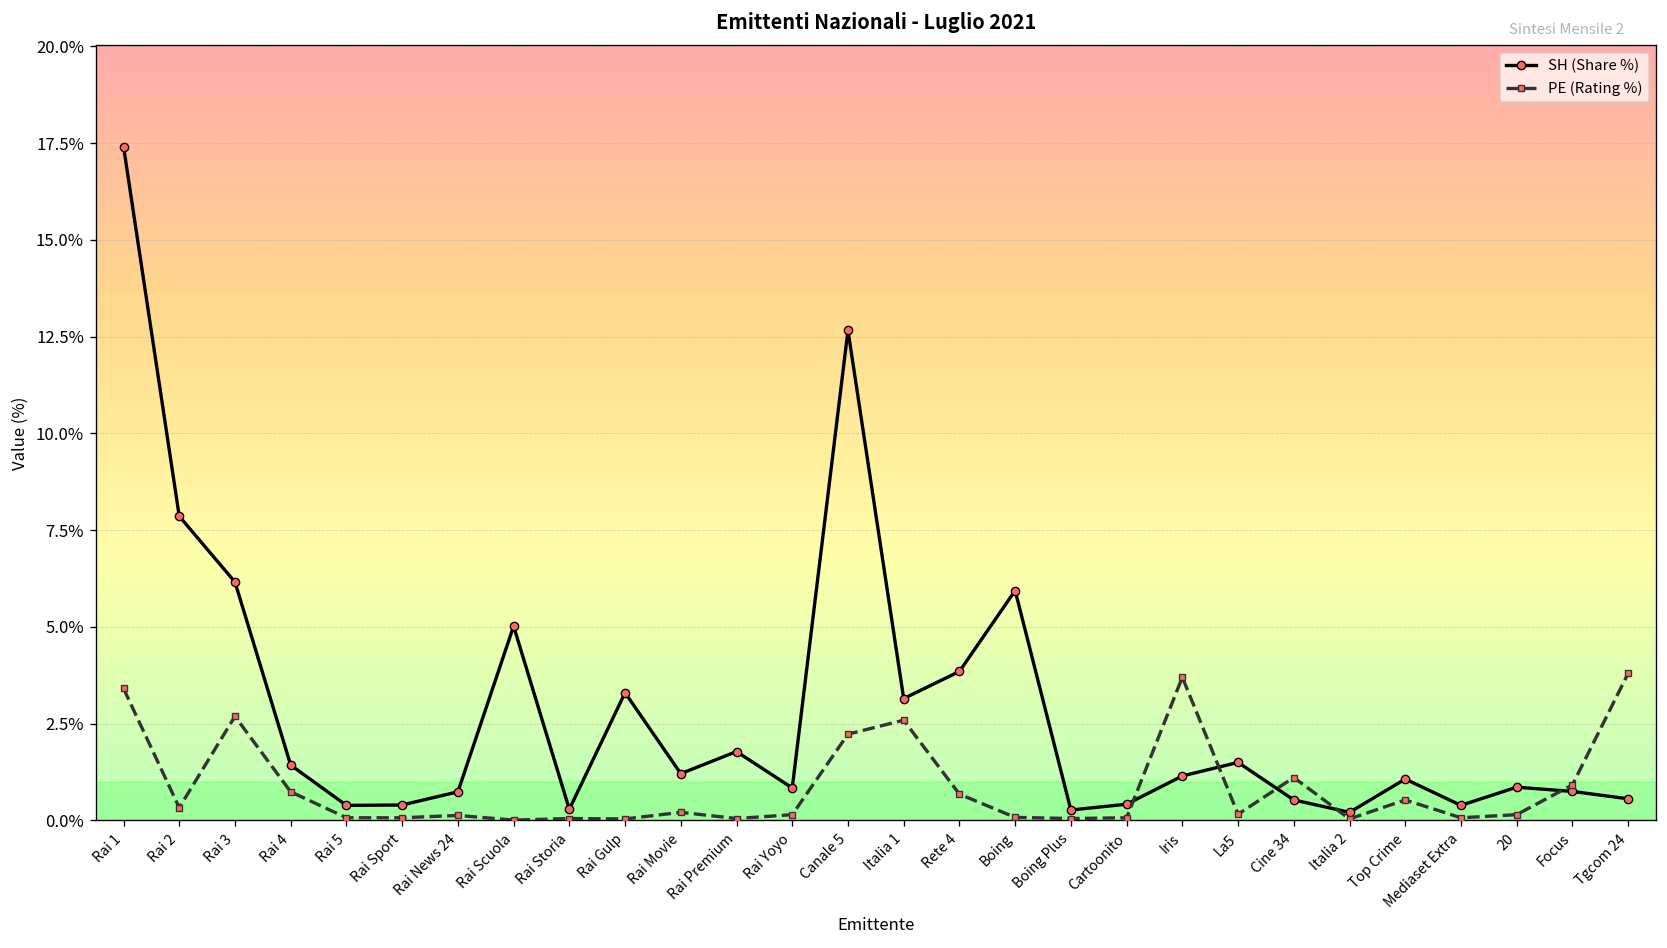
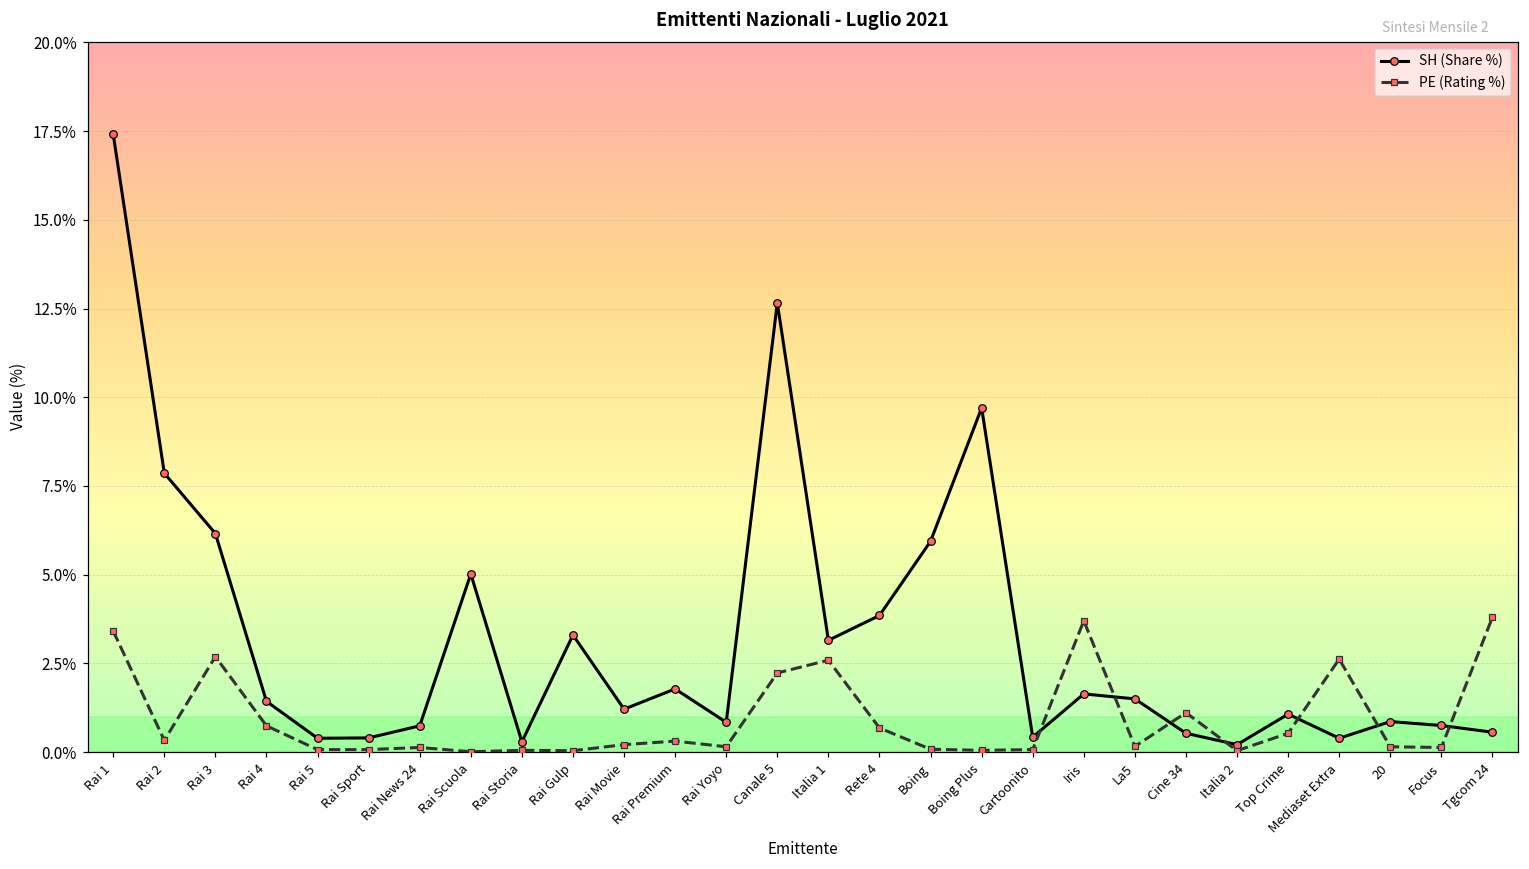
  {
    "SH (Share %)": {
      "Rai 1": "17.4%",
      "Rai 2": "7.9%",
      "Rai 3": "6.2%",
      "Rai 4": "1.4%",
      "Rai 5": "0.4%",
      "Rai Sport": "0.4%",
      "Rai News 24": "0.7%",
      "Rai Scuola": "5.0%",
      "Rai Storia": "0.3%",
      "Rai Gulp": "3.3%",
      "Rai Movie": "1.2%",
      "Rai Premium": "1.8%",
      "Rai Yoyo": "0.8%",
      "Canale 5": "12.7%",
      "Italia 1": "3.2%",
      "Rete 4": "3.9%",
      "Boing": "5.9%",
-     "Boing Plus": "0.3%",
+     "Boing Plus": "9.7%",
      "Cartoonito": "0.4%",
-     "Iris": "1.2%",
+     "Iris": "1.6%",
      "La5": "1.5%",
      "Cine 34": "0.5%",
      "Italia 2": "0.2%",
      "Top Crime": "1.1%",
      "Mediaset Extra": "0.4%",
      "20": "0.9%",
      "Focus": "0.8%",
      "Tgcom 24": "0.6%"
    },
    "PE (Rating %)": {
      "Rai 1": "3.4%",
      "Rai 2": "0.3%",
      "Rai 3": "2.7%",
      "Rai 4": "0.7%",
      "Rai 5": "0.1%",
      "Rai Sport": "0.1%",
      "Rai News 24": "0.1%",
      "Rai Scuola": "0.0%",
      "Rai Storia": "0.1%",
      "Rai Gulp": "0.0%",
      "Rai Movie": "0.2%",
-     "Rai Premium": "0.1%",
+     "Rai Premium": "0.3%",
      "Rai Yoyo": "0.2%",
      "Canale 5": "2.2%",
      "Italia 1": "2.6%",
      "Rete 4": "0.7%",
      "Boing": "0.1%",
      "Boing Plus": "0.1%",
      "Cartoonito": "0.1%",
      "Iris": "3.7%",
      "La5": "0.2%",
      "Cine 34": "1.1%",
      "Italia 2": "0.0%",
      "Top Crime": "0.5%",
-     "Mediaset Extra": "0.1%",
+     "Mediaset Extra": "2.6%",
      "20": "0.2%",
-     "Focus": "0.9%",
+     "Focus": "0.1%",
      "Tgcom 24": "3.8%"
    }
  }
